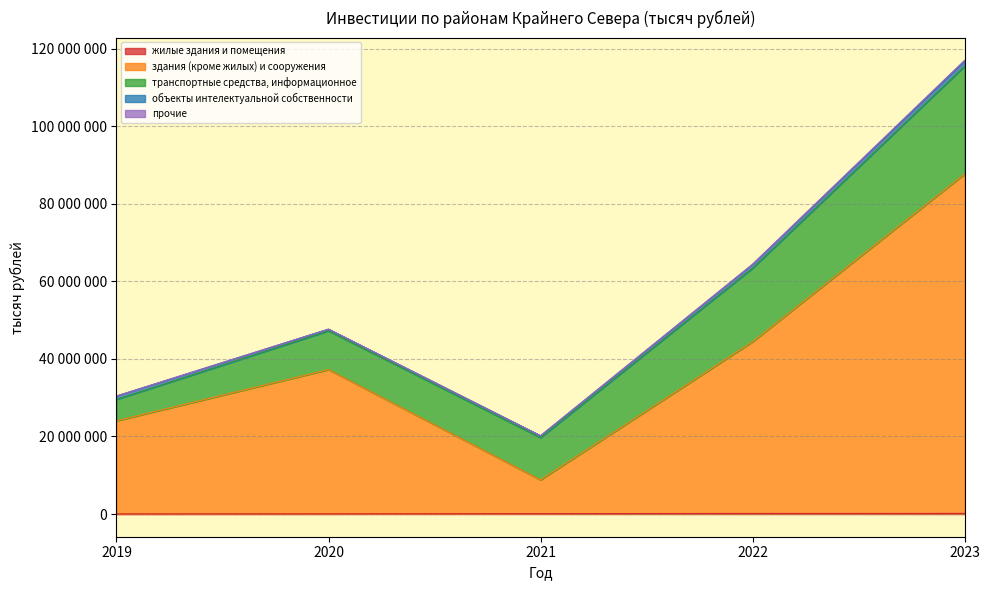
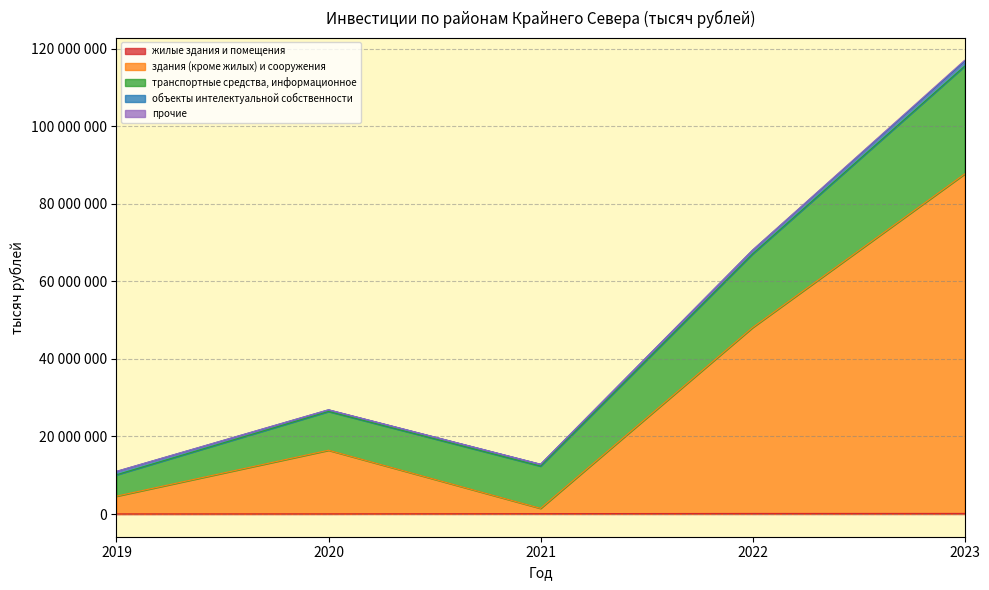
  {
    "жилые здания и помещения": {
      "2019": 0,
      "2020": 0,
      "2021": 0,
      "2022": 0,
      "2023": 0
    },
    "здания (кроме жилых) и сооружения": {
-     "2019": 24000000,
-     "2020": 37000000,
-     "2021": 9000000,
-     "2022": 44000000,
+     "2019": 5000000,
+     "2020": 16000000,
+     "2021": 1000000,
+     "2022": 48000000,
      "2023": 88000000
    },
    "транспортные средства, информационное": {
      "2019": 6000000,
      "2022": 19000000,
      "2023": 28000000
    }
  }
